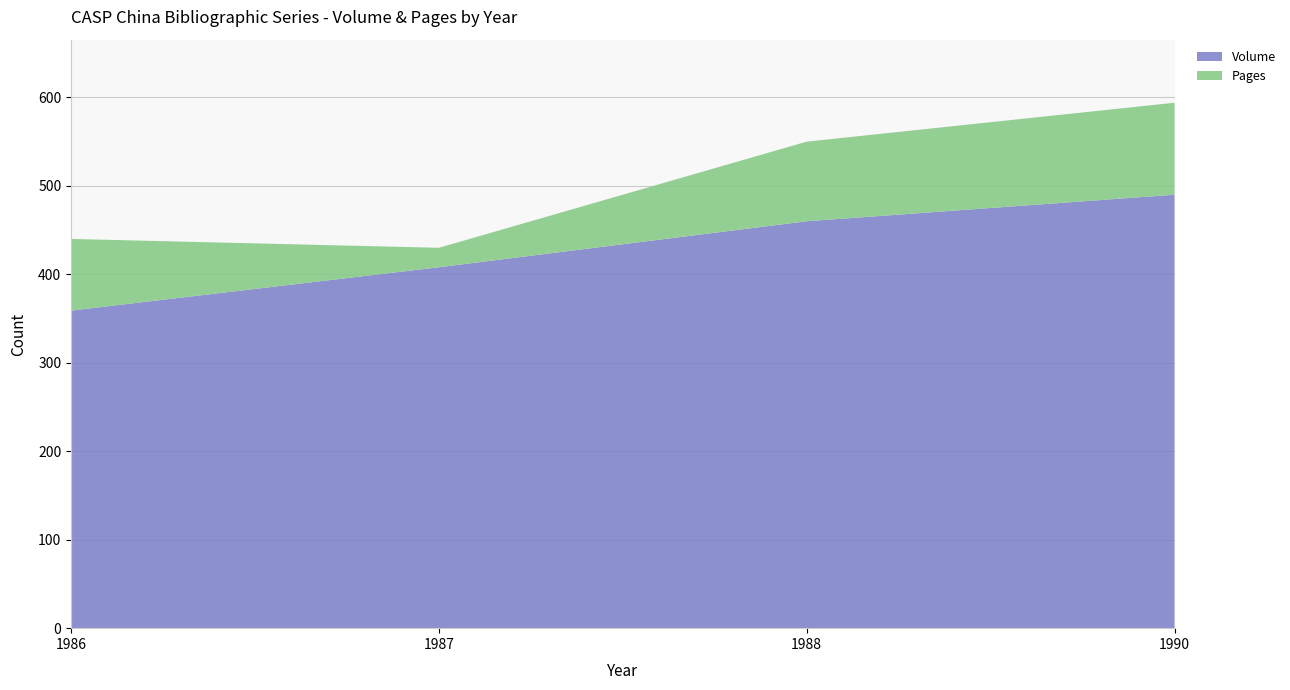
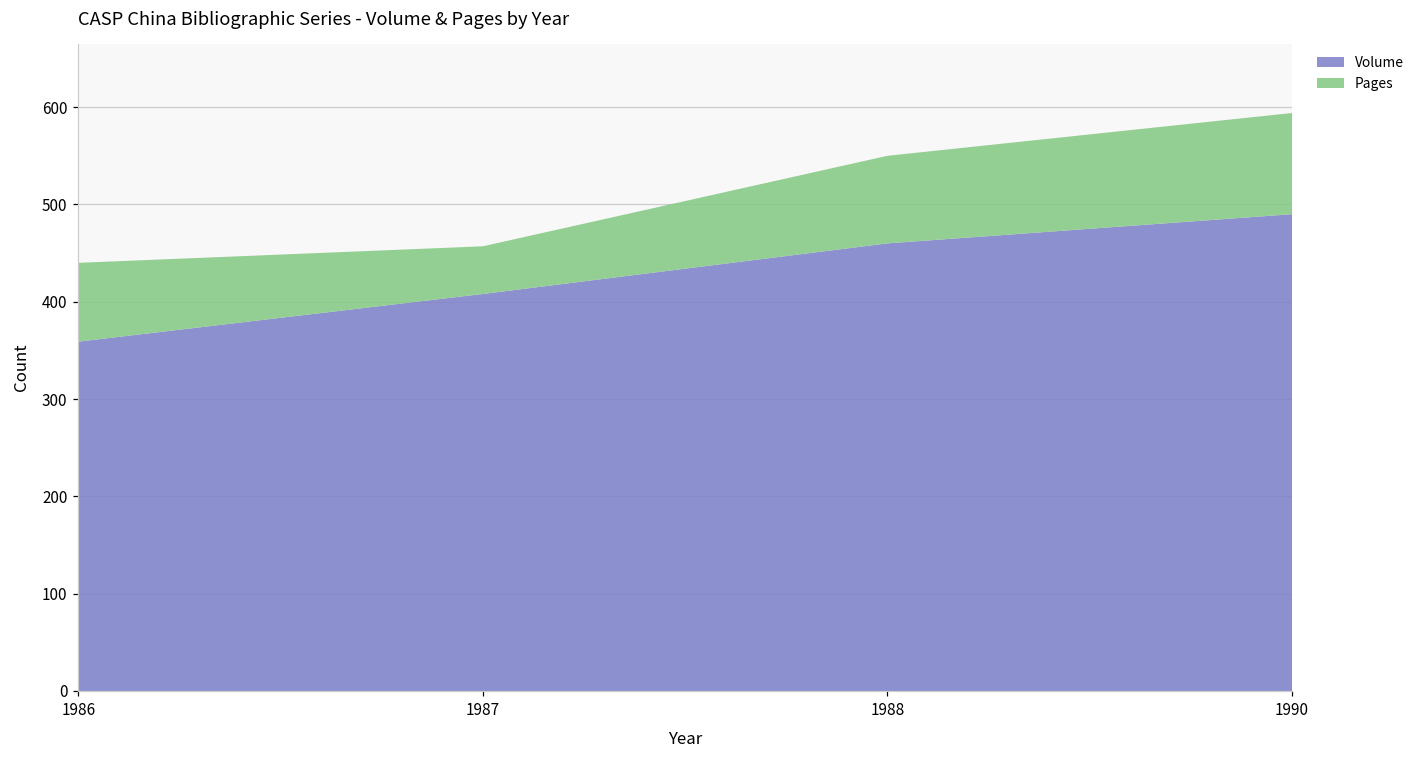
  {
    "Volume": {
      "1986": 360,
      "1987": 410,
      "1988": 460,
      "1990": 490
    },
    "Pages": {
      "1986": 80,
-     "1987": 20,
+     "1987": 50,
      "1988": 90,
      "1990": 100
    }
  }
